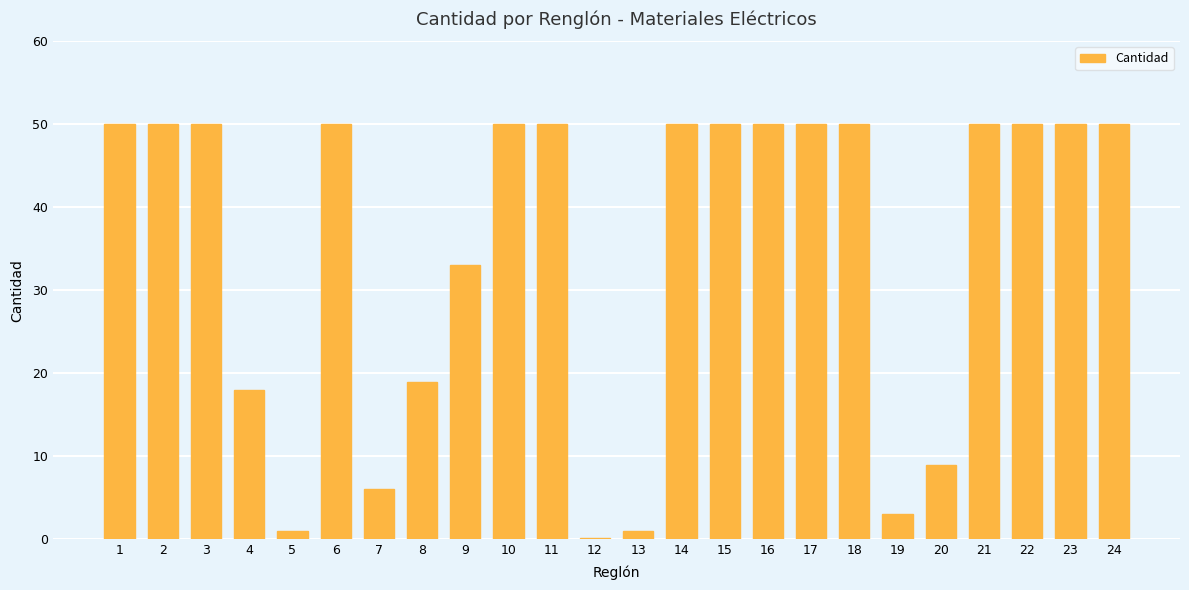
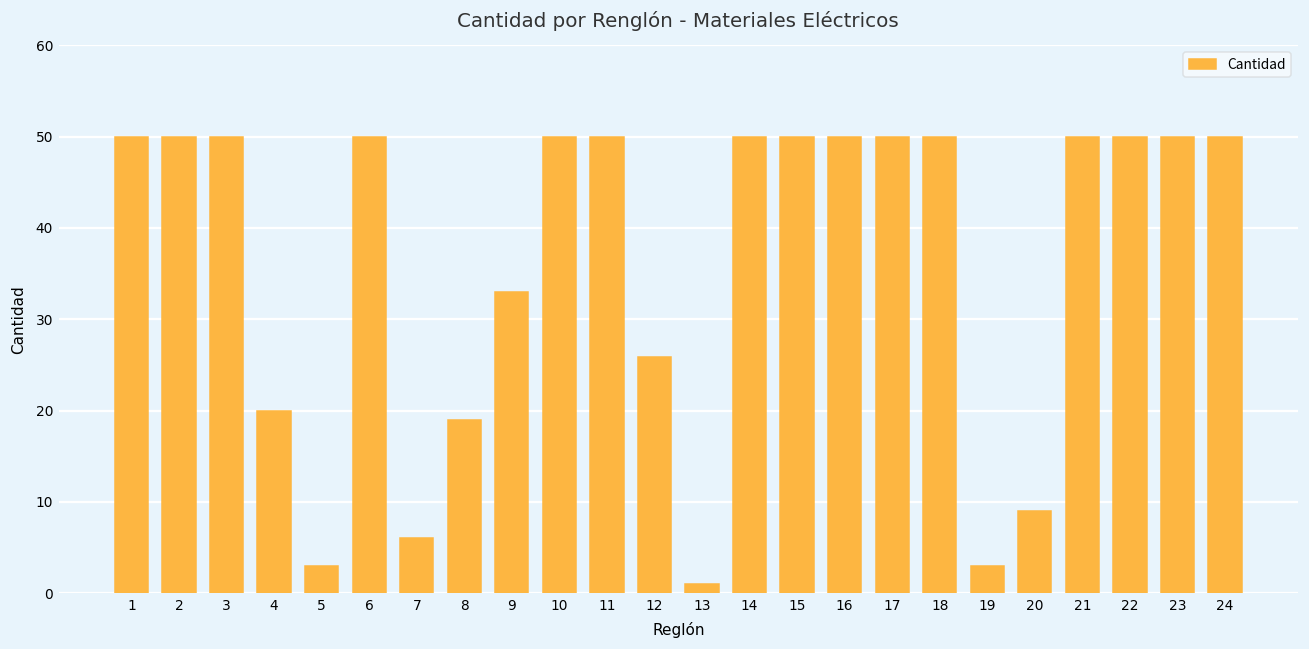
  {
    "1": 50,
    "2": 50,
    "3": 50,
-   "4": 18,
-   "5": 1,
+   "4": 20,
+   "5": 3,
    "6": 50,
    "7": 6,
    "8": 19,
    "9": 33,
    "10": 50,
    "11": 50,
-   "12": 0,
+   "12": 26,
    "13": 1,
    "14": 50,
    "15": 50,
    "16": 50,
    "17": 50,
    "18": 50,
    "19": 3,
    "20": 9,
    "21": 50,
    "22": 50,
    "23": 50,
    "24": 50
  }
